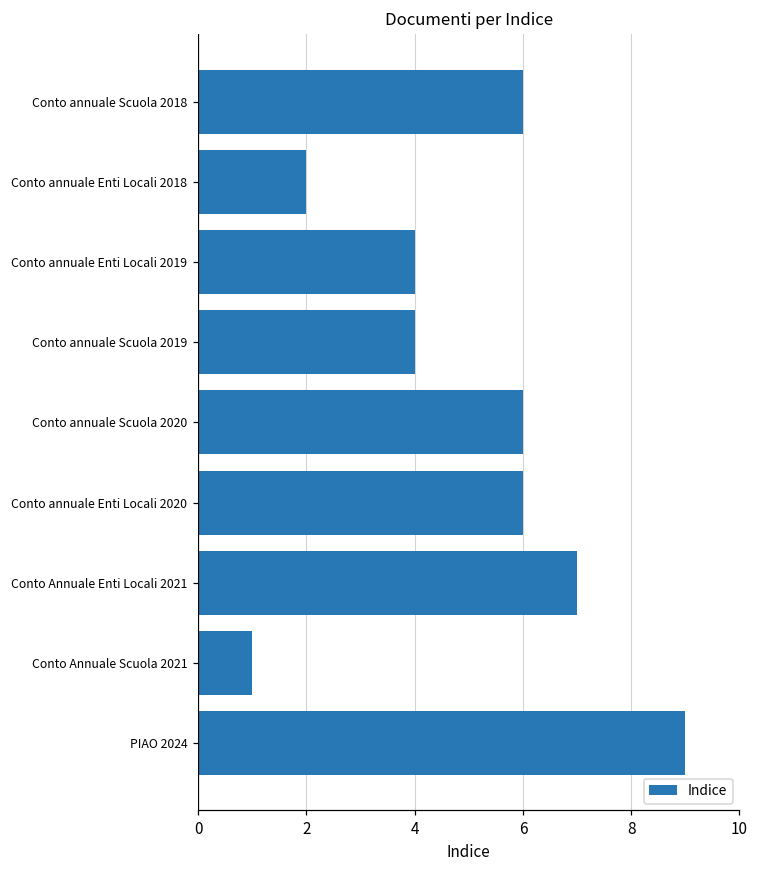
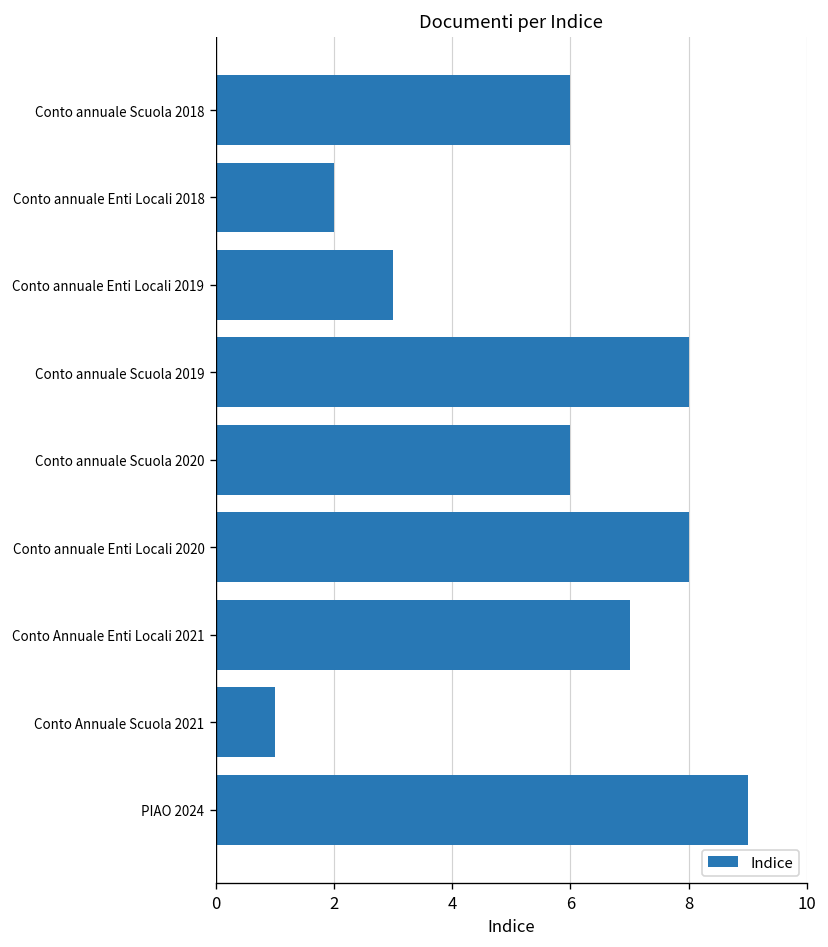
  {
    "Conto annuale Scuola 2018": 6,
    "Conto annuale Enti Locali 2018": 2,
-   "Conto annuale Enti Locali 2019": 4,
-   "Conto annuale Scuola 2019": 4,
+   "Conto annuale Enti Locali 2019": 3,
+   "Conto annuale Scuola 2019": 8,
    "Conto annuale Scuola 2020": 6,
-   "Conto annuale Enti Locali 2020": 6,
+   "Conto annuale Enti Locali 2020": 8,
    "Conto Annuale Enti Locali 2021": 7,
    "Conto Annuale Scuola 2021": 1,
    "PIAO 2024": 9
  }
